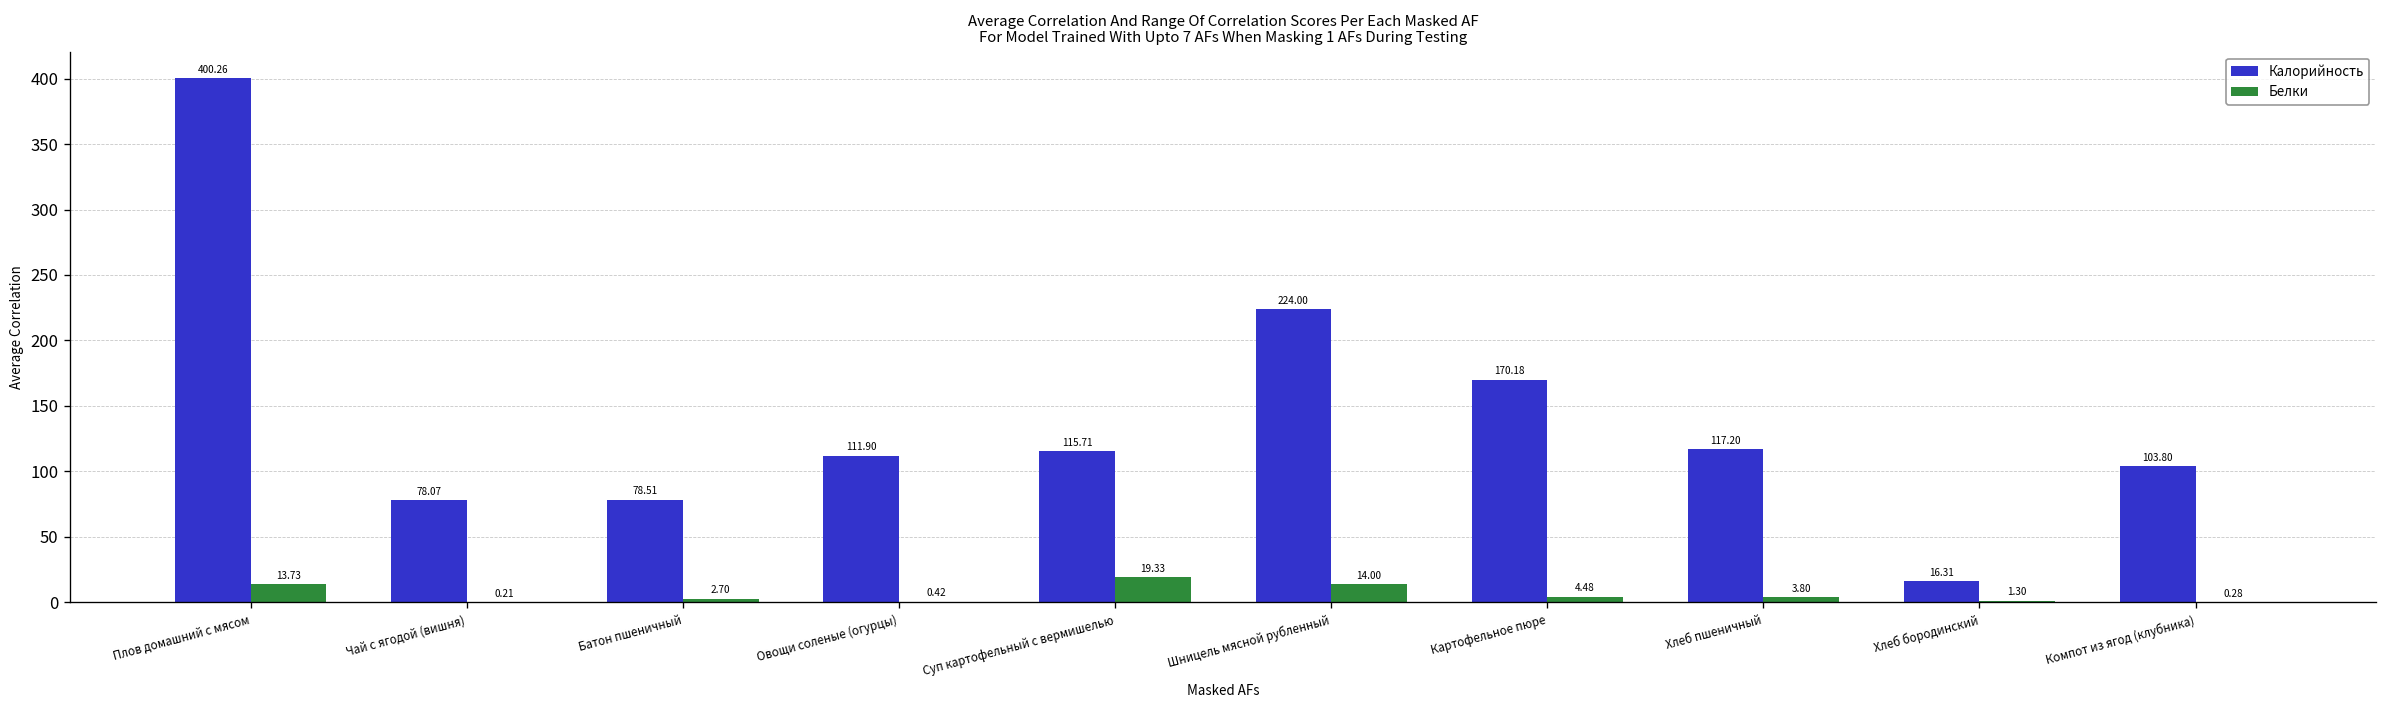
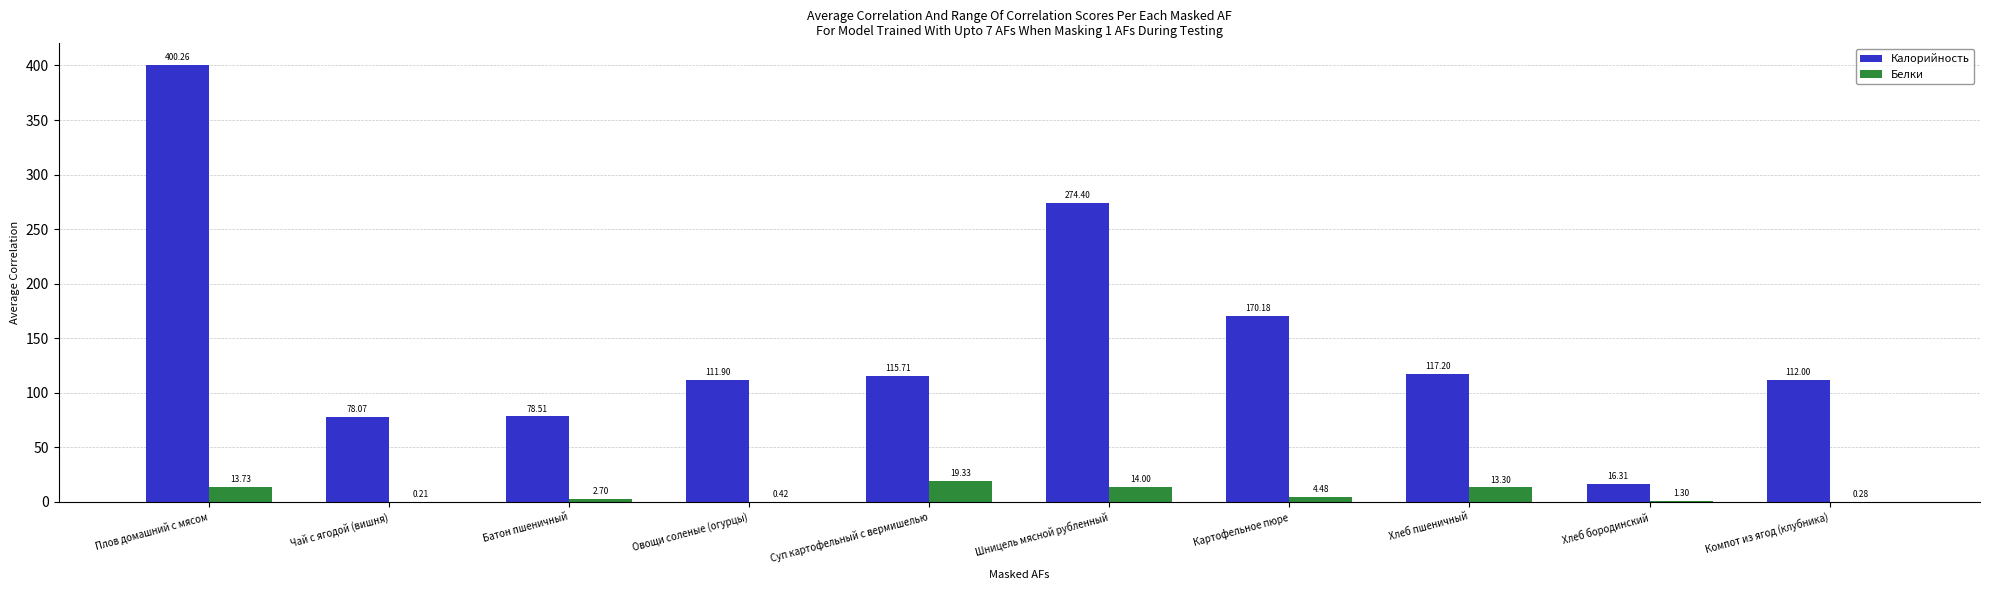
  {
    "Калорийность": {
      "Плов домашний с мясом": 400.26,
      "Чай с ягодой (вишня)": 78.07,
      "Батон пшеничный": 78.51,
      "Овощи соленые (огурцы)": 111.90,
      "Суп картофельный с вермишелью": 115.71,
-     "Шницель мясной рубленный": 224.00,
+     "Шницель мясной рубленный": 274.40,
      "Картофельное пюре": 170.18,
      "Хлеб пшеничный": 117.20,
      "Хлеб бородинский": 16.31,
-     "Компот из ягод (клубника)": 103.80
+     "Компот из ягод (клубника)": 112.00
    },
    "Белки": {
      "Плов домашний с мясом": 13.73,
      "Чай с ягодой (вишня)": 0.21,
      "Батон пшеничный": 2.70,
      "Овощи соленые (огурцы)": 0.42,
      "Суп картофельный с вермишелью": 19.33,
      "Шницель мясной рубленный": 14.00,
      "Картофельное пюре": 4.48,
-     "Хлеб пшеничный": 3.80,
+     "Хлеб пшеничный": 13.30,
      "Хлеб бородинский": 1.30,
      "Компот из ягод (клубника)": 0.28
    }
  }
